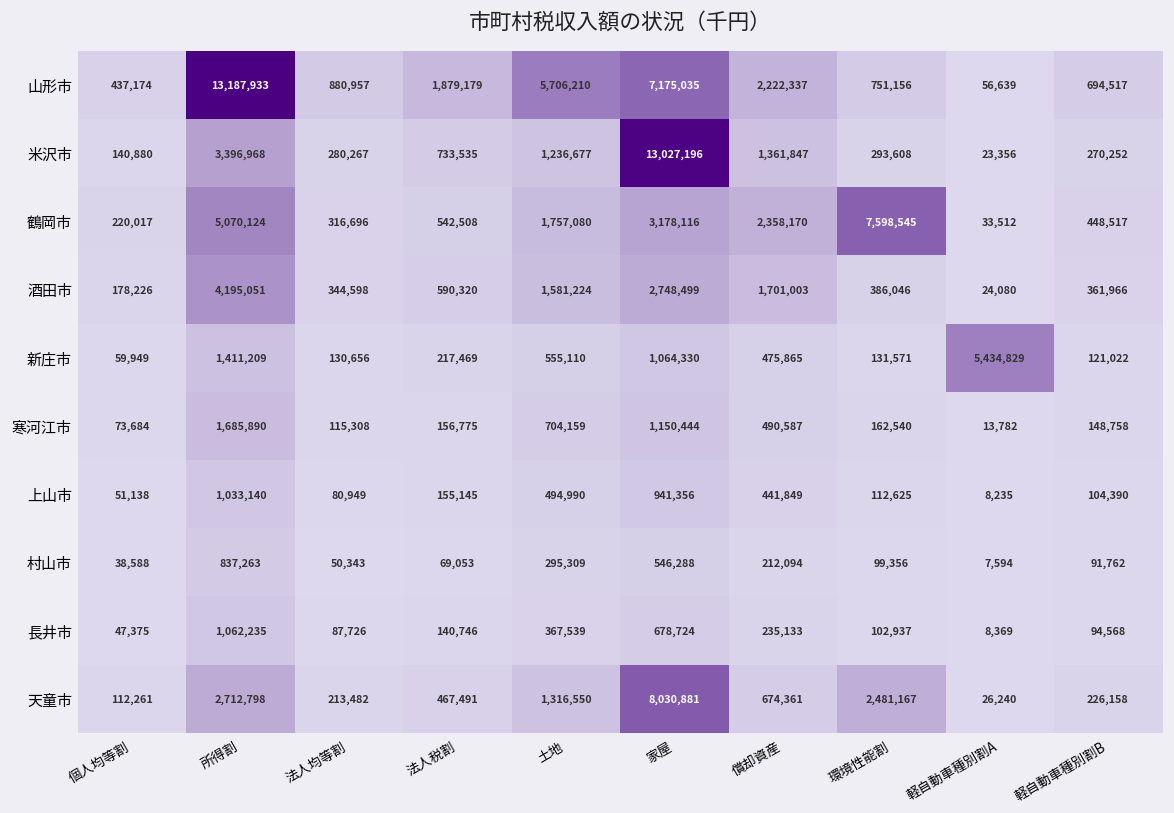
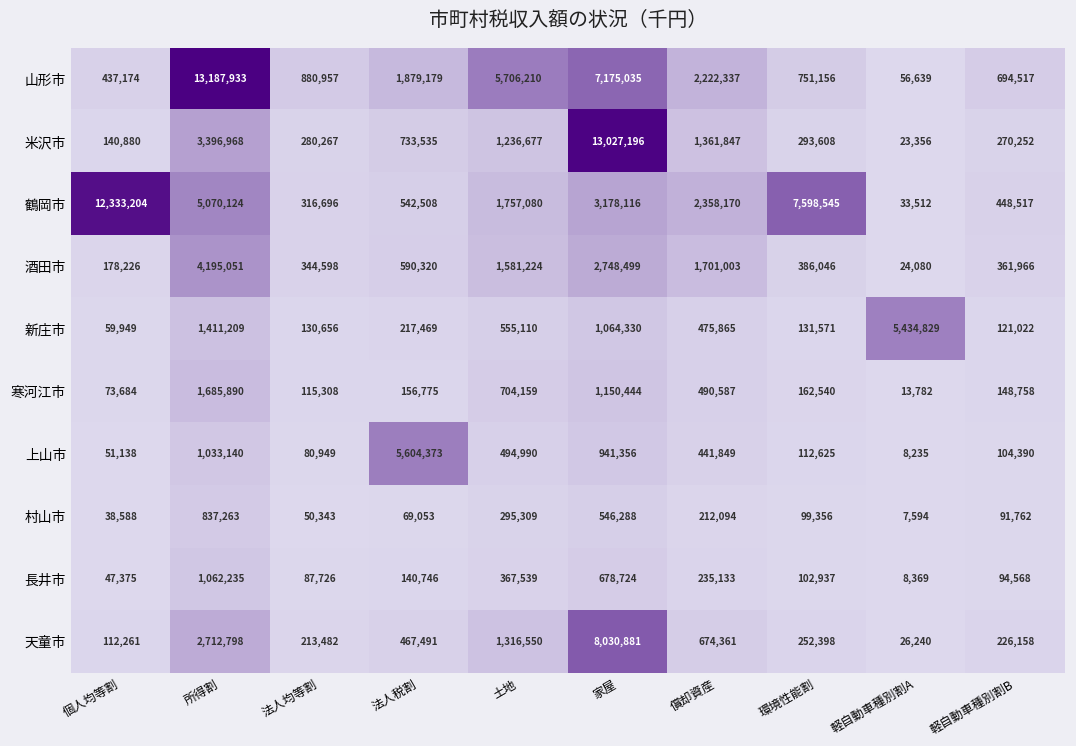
  {
    "山形市": {
      "個人均等割": "437,174",
      "所得割": "13,187,933",
      "法人均等割": "880,957",
      "法人税割": "1,879,179",
      "土地": "5,706,210",
      "家屋": "7,175,035",
      "償却資産": "2,222,337",
      "環境性能割": "751,156",
      "軽自動車種別割A": "56,639",
      "軽自動車種別割B": "694,517"
    },
    "米沢市": {
      "個人均等割": "140,880",
      "所得割": "3,396,968",
      "法人均等割": "280,267",
      "法人税割": "733,535",
      "土地": "1,236,677",
      "家屋": "13,027,196",
      "償却資産": "1,361,847",
      "環境性能割": "293,608",
      "軽自動車種別割A": "23,356",
      "軽自動車種別割B": "270,252"
    },
    "鶴岡市": {
-     "個人均等割": "220,017",
+     "個人均等割": "12,333,204",
      "所得割": "5,070,124",
      "法人均等割": "316,696",
      "法人税割": "542,508",
      "土地": "1,757,080",
      "家屋": "3,178,116",
      "償却資産": "2,358,170",
      "環境性能割": "7,598,545",
      "軽自動車種別割A": "33,512",
      "軽自動車種別割B": "448,517"
    },
    "酒田市": {
      "個人均等割": "178,226",
      "所得割": "4,195,051",
      "法人均等割": "344,598",
      "法人税割": "590,320",
      "土地": "1,581,224",
      "家屋": "2,748,499",
      "償却資産": "1,701,003",
      "環境性能割": "386,046",
      "軽自動車種別割A": "24,080",
      "軽自動車種別割B": "361,966"
    },
    "新庄市": {
      "個人均等割": "59,949",
      "所得割": "1,411,209",
      "法人均等割": "130,656",
      "法人税割": "217,469",
      "土地": "555,110",
      "家屋": "1,064,330",
      "償却資産": "475,865",
      "環境性能割": "131,571",
      "軽自動車種別割A": "5,434,829",
      "軽自動車種別割B": "121,022"
    },
    "寒河江市": {
      "個人均等割": "73,684",
      "所得割": "1,685,890",
      "法人均等割": "115,308",
      "法人税割": "156,775",
      "土地": "704,159",
      "家屋": "1,150,444",
      "償却資産": "490,587",
      "環境性能割": "162,540",
      "軽自動車種別割A": "13,782",
      "軽自動車種別割B": "148,758"
    },
    "上山市": {
      "個人均等割": "51,138",
      "所得割": "1,033,140",
      "法人均等割": "80,949",
-     "法人税割": "155,145",
+     "法人税割": "5,604,373",
      "土地": "494,990",
      "家屋": "941,356",
      "償却資産": "441,849",
      "環境性能割": "112,625",
      "軽自動車種別割A": "8,235",
      "軽自動車種別割B": "104,390"
    },
    "村山市": {
      "個人均等割": "38,588",
      "所得割": "837,263",
      "法人均等割": "50,343",
      "法人税割": "69,053",
      "土地": "295,309",
      "家屋": "546,288",
      "償却資産": "212,094",
      "環境性能割": "99,356",
      "軽自動車種別割A": "7,594",
      "軽自動車種別割B": "91,762"
    },
    "長井市": {
      "個人均等割": "47,375",
      "所得割": "1,062,235",
      "法人均等割": "87,726",
      "法人税割": "140,746",
      "土地": "367,539",
      "家屋": "678,724",
      "償却資産": "235,133",
      "環境性能割": "102,937",
      "軽自動車種別割A": "8,369",
      "軽自動車種別割B": "94,568"
    },
    "天童市": {
      "個人均等割": "112,261",
      "所得割": "2,712,798",
      "法人均等割": "213,482",
      "法人税割": "467,491",
      "土地": "1,316,550",
      "家屋": "8,030,881",
      "償却資産": "674,361",
-     "環境性能割": "2,481,167",
+     "環境性能割": "252,398",
      "軽自動車種別割A": "26,240",
      "軽自動車種別割B": "226,158"
    }
  }
